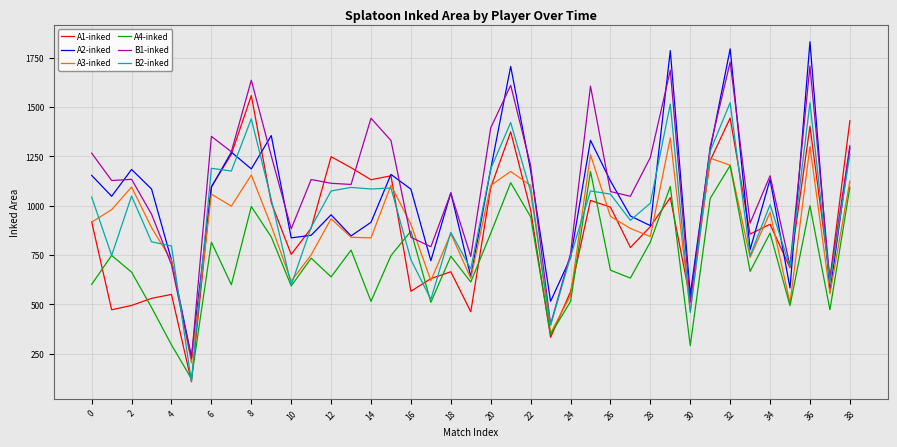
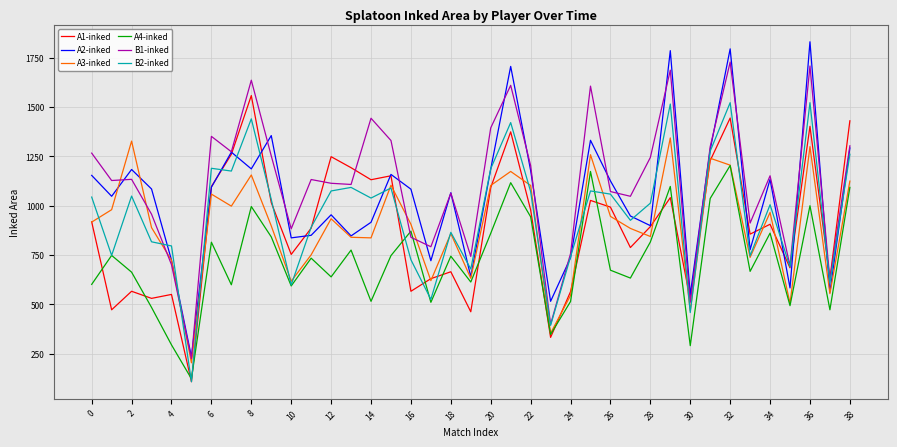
  {
    "A1-inked": {
-     "2": 490,
+     "2": 570,
      "4": 550,
      "8": 1560,
      "10": 750,
      "12": 1250,
      "14": 1130,
      "16": 570,
      "18": 670,
      "22": 980,
      "24": 560,
      "26": 990,
      "30": 530,
      "32": 1450,
      "34": 910,
      "36": 1400,
      "38": 1430
    },
    "A2-inked": {
      "0": 1150,
      "2": 1180,
      "8": 1190,
      "10": 840,
      "12": 950,
      "14": 920,
      "16": 1080,
      "22": 1180,
      "26": 1130,
      "30": 550,
      "32": 1800,
      "34": 1130,
      "36": 1830
    },
    "A3-inked": {
-     "2": 1100,
+     "2": 1330,
      "6": 1060,
      "8": 1160,
      "10": 620,
      "12": 930,
      "14": 840,
      "16": 910,
      "22": 1100,
      "24": 550,
      "26": 950,
      "28": 840,
      "34": 970,
      "36": 1300,
      "38": 1130
    },
    "A4-inked": {
      "0": 600,
      "2": 660,
      "4": 290,
      "6": 820,
      "8": 1000,
      "12": 640,
      "14": 520,
      "16": 870,
      "18": 740,
      "20": 860,
      "22": 940,
      "24": 510,
      "26": 670,
      "28": 820,
      "30": 290,
      "34": 860,
      "36": 1000,
      "38": 1090
    },
    "B1-inked": {
      "0": 1270,
      "2": 1130,
      "4": 700,
      "6": 1350,
      "8": 1640,
      "10": 880,
      "12": 1110,
      "14": 1440,
      "16": 840,
      "20": 1400,
      "22": 1200,
      "24": 760,
      "26": 1070,
      "28": 1250,
      "30": 510,
      "32": 1730,
      "34": 1150,
      "36": 1710
    },
    "B2-inked": {
      "0": 1040,
      "2": 1050,
      "4": 800,
      "6": 1190,
      "8": 1440,
      "12": 1080,
-     "14": 1090,
+     "14": 1040,
      "16": 730,
      "22": 1070,
      "26": 1060,
      "28": 1010,
      "32": 1520,
      "34": 1010,
      "36": 1520,
      "38": 1260
    }
  }
